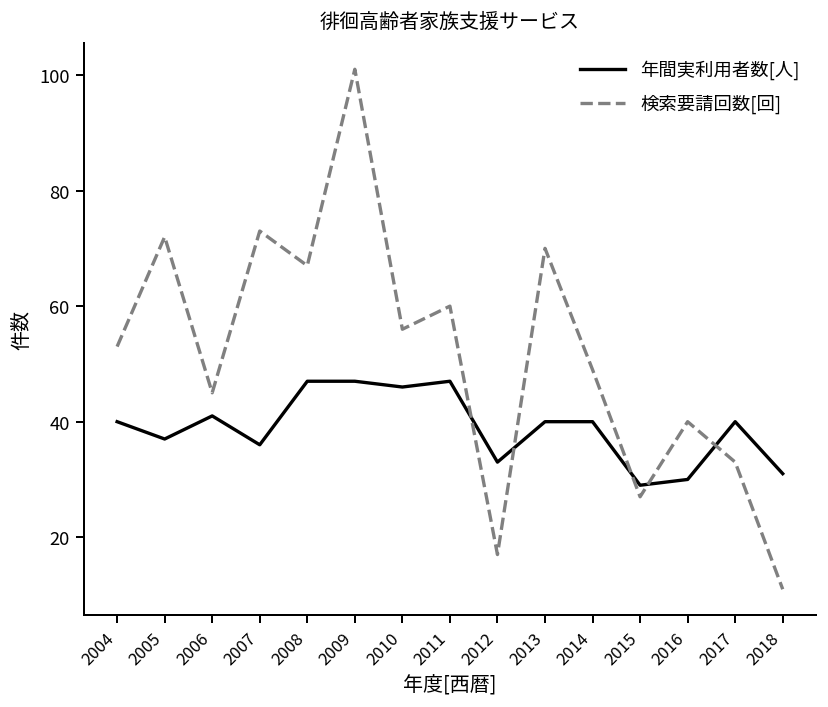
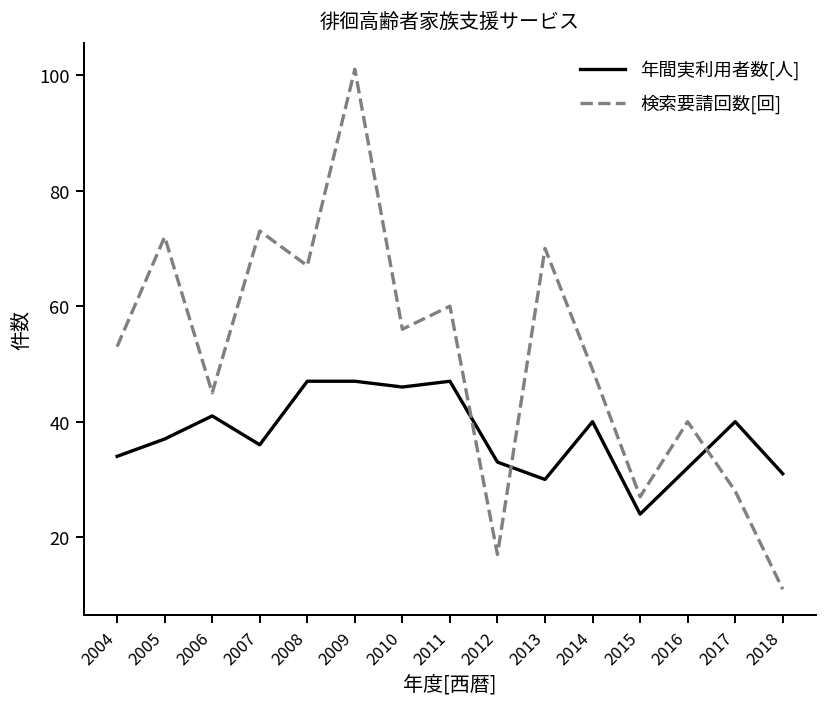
  {
    "年間実利用者数[人]": {
-     "2004": 40,
+     "2004": 34,
      "2005": 37,
      "2006": 41,
      "2007": 36,
      "2008": 47,
      "2009": 47,
      "2010": 46,
      "2011": 47,
      "2012": 33,
-     "2013": 40,
+     "2013": 30,
      "2014": 40,
-     "2015": 29,
-     "2016": 30,
+     "2015": 24,
+     "2016": 32,
      "2017": 40,
      "2018": 31
    },
    "検索要請回数[回]": {
      "2004": 53,
      "2005": 72,
      "2006": 45,
      "2007": 73,
      "2008": 67,
      "2009": 101,
      "2010": 56,
      "2011": 60,
      "2012": 17,
      "2013": 70,
      "2014": 49,
      "2015": 27,
      "2016": 40,
-     "2017": 33,
+     "2017": 28,
      "2018": 11
    }
  }
